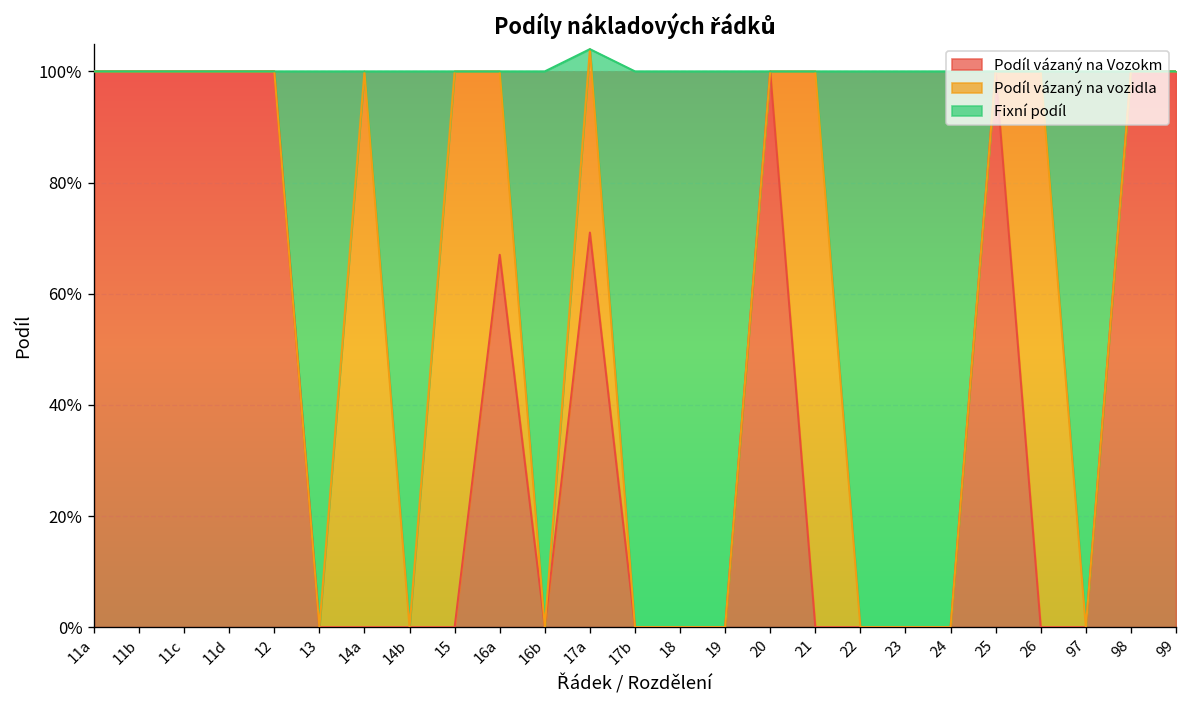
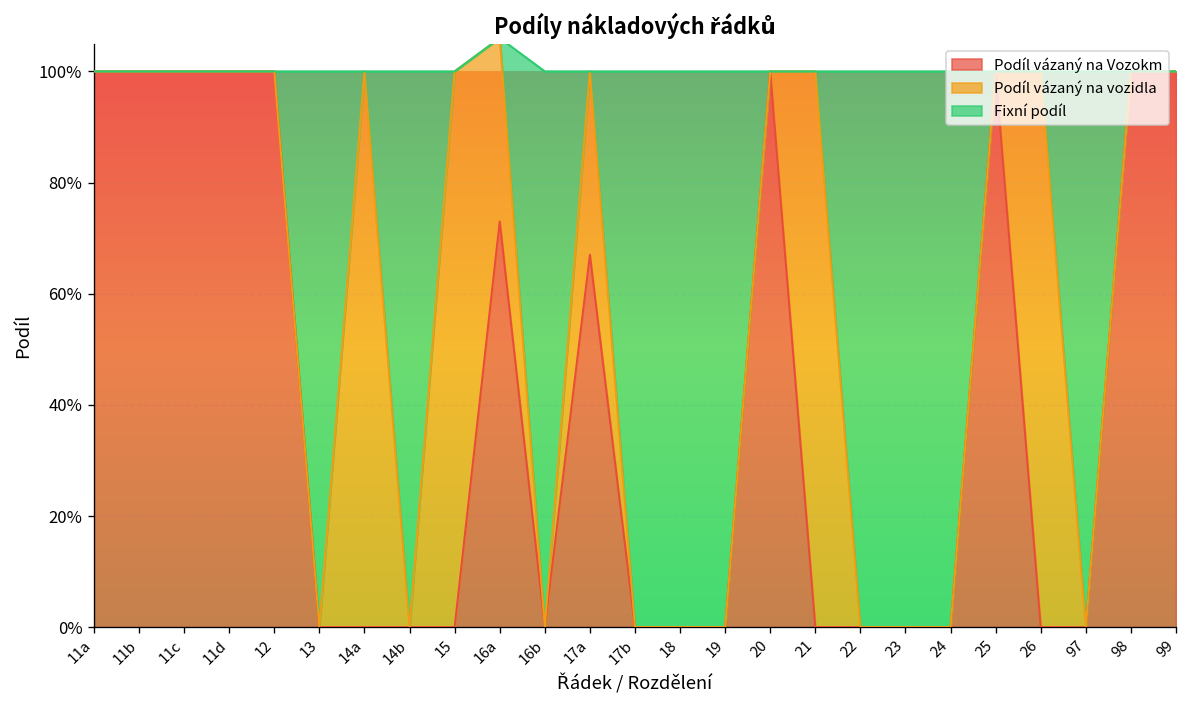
  {
    "Podíl vázaný na Vozokm": {
      "14a": "0%",
      "15": "0%",
-     "16a": "67%",
-     "17a": "71%",
+     "16a": "73%",
+     "17a": "67%",
      "21": "0%",
      "26": "0%"
    },
    "Fixní podíl": {
      "13": "100%",
      "14b": "100%",
      "16b": "100%",
      "17b": "100%",
      "18": "100%",
      "19": "100%",
      "22": "100%",
      "23": "100%"
    }
  }
